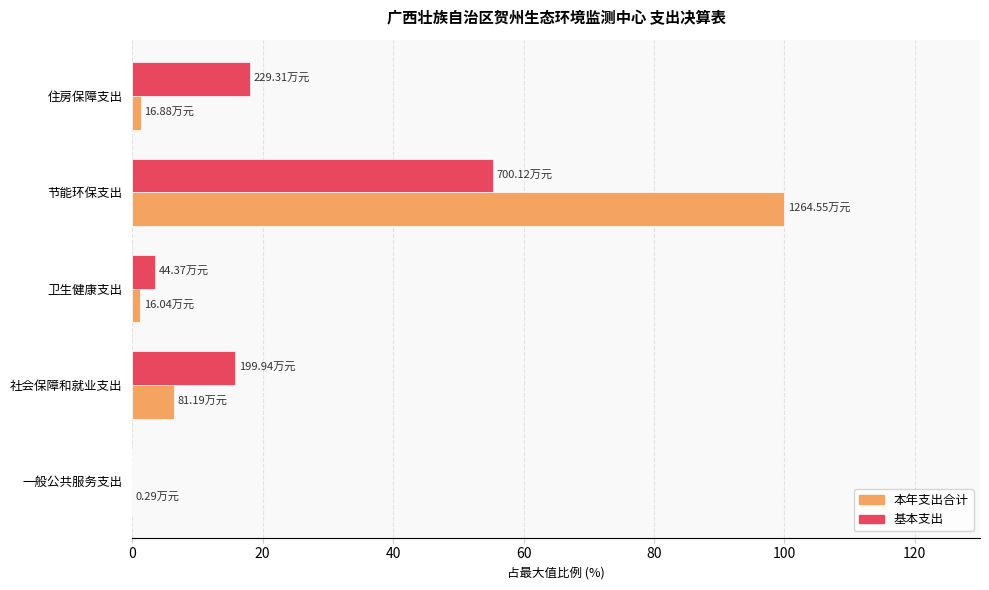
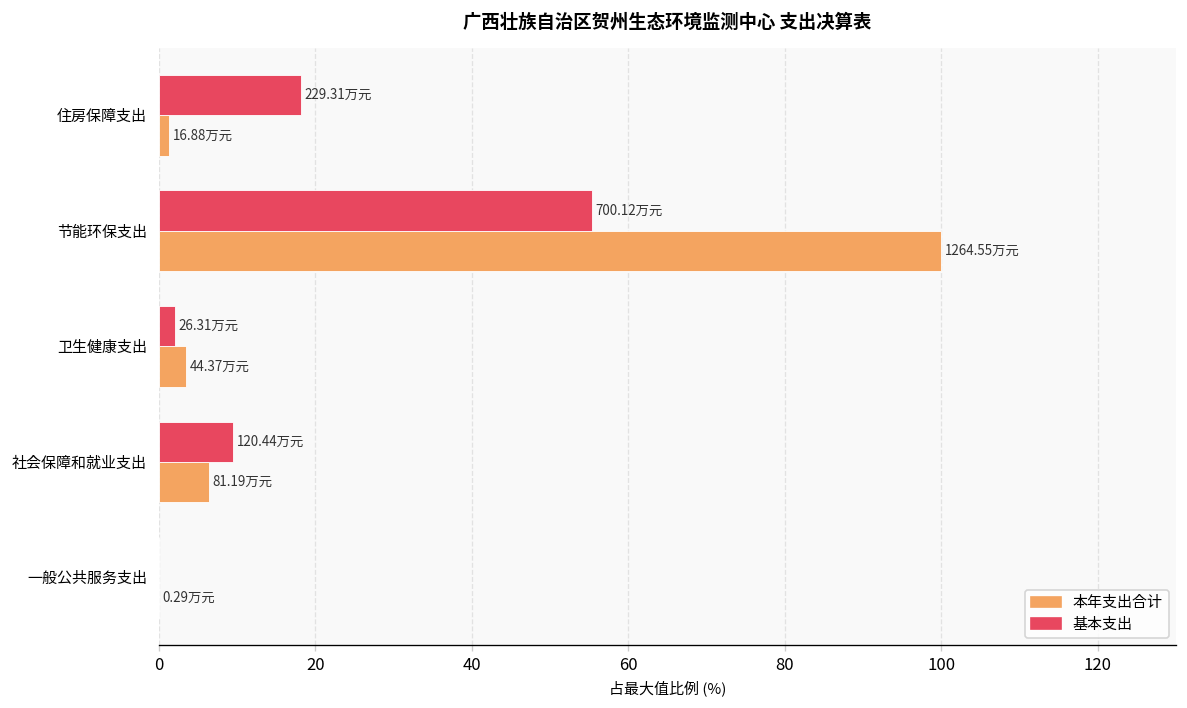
  {
    "本年支出合计": {
-     "卫生健康支出": 16.04
+     "卫生健康支出": 44.37
    },
    "基本支出": {
-     "卫生健康支出": 44.37,
-     "社会保障和就业支出": 199.94
+     "卫生健康支出": 26.31,
+     "社会保障和就业支出": 120.44
    }
  }
